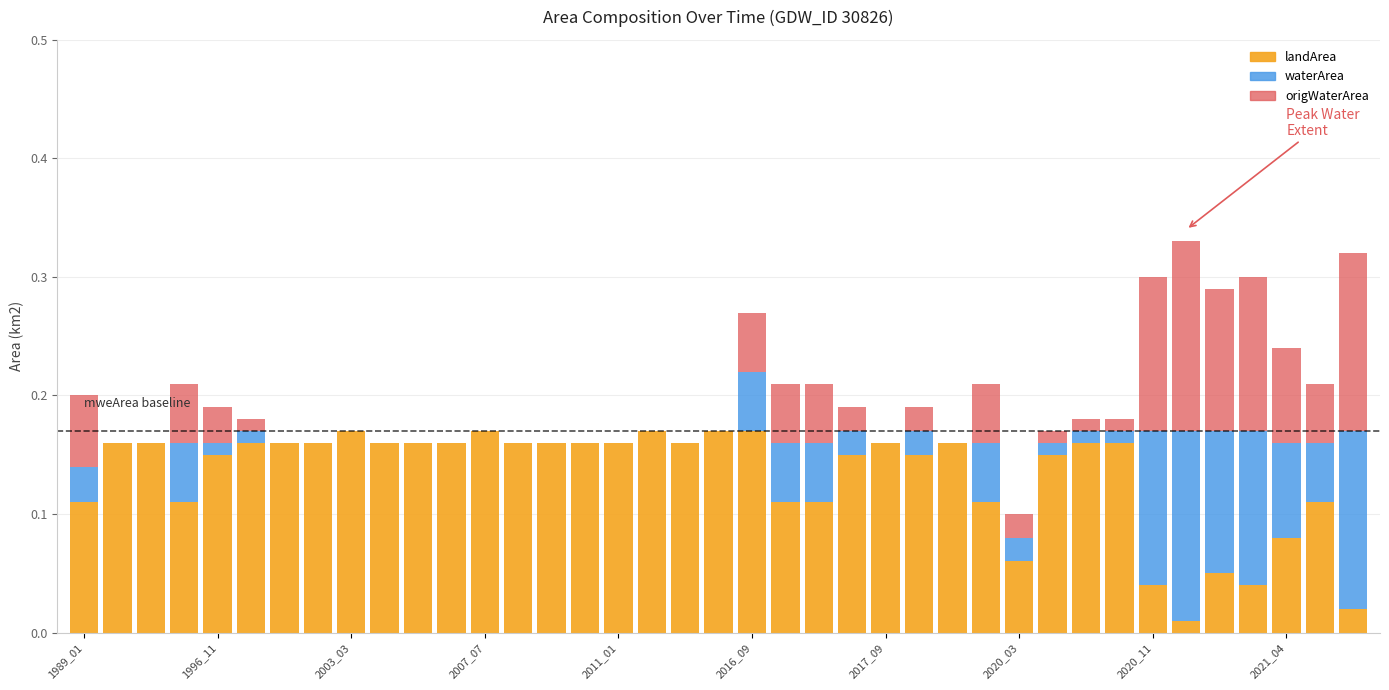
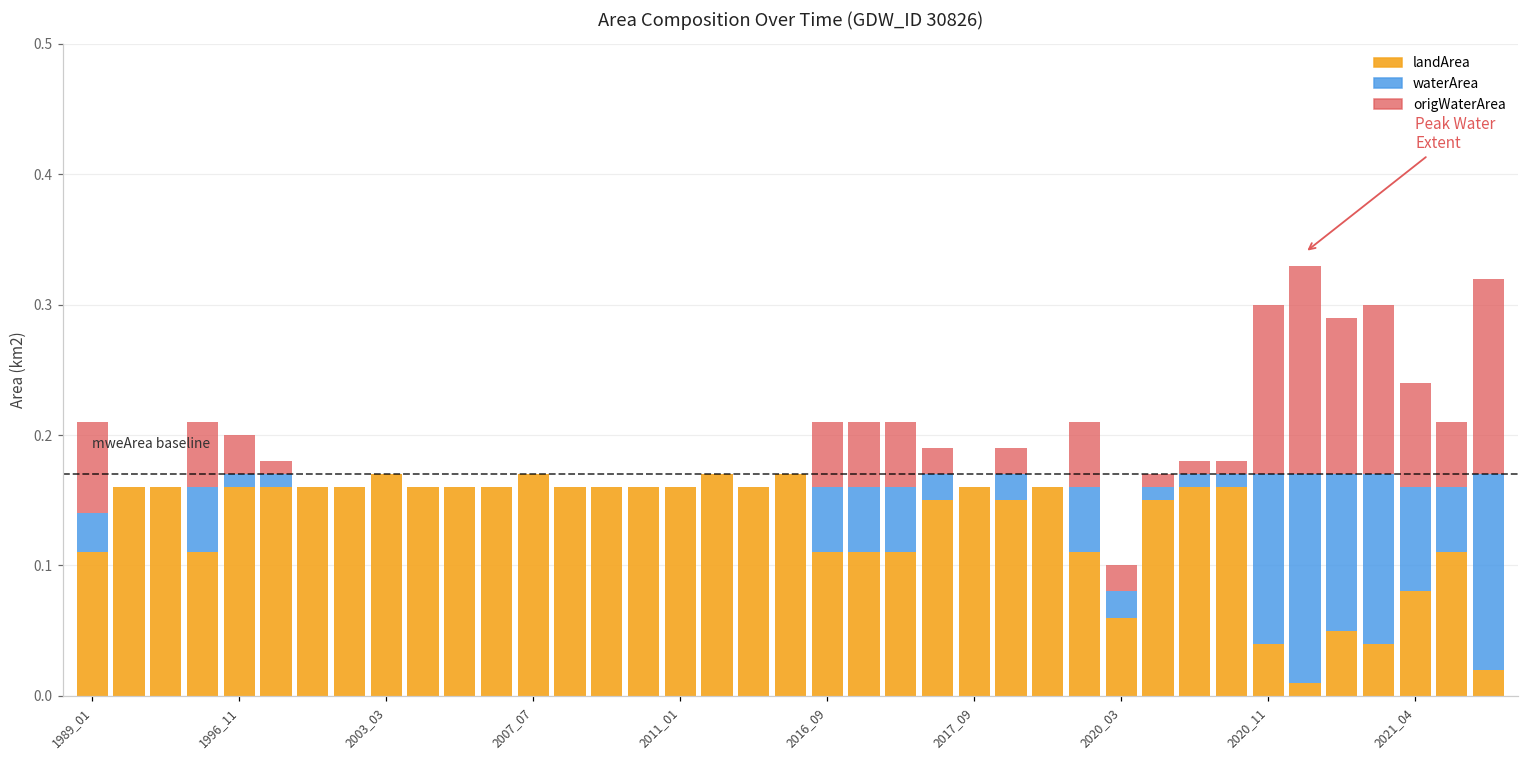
  {
    "landArea": {
      "1989_01": 0.11,
-     "1996_11": 0.15,
+     "1996_11": 0.16,
      "2003_03": 0.17,
      "2007_07": 0.17,
      "2011_01": 0.16,
-     "2016_09": 0.17,
+     "2016_09": 0.11,
      "2017_09": 0.16,
      "2020_03": 0.06,
      "2020_11": 0.04,
      "2021_04": 0.08
    },
    "waterArea": {
      "1989_01": 0.03,
      "1996_11": 0.01,
      "2003_03": 0.00,
      "2007_07": 0.00,
      "2011_01": 0.00,
      "2016_09": 0.05,
      "2017_09": 0.00,
      "2020_03": 0.02,
      "2020_11": 0.13,
      "2021_04": 0.08
    },
    "origWaterArea": {
-     "1989_01": 0.06,
+     "1989_01": 0.07,
      "1996_11": 0.03,
      "2003_03": 0.00,
      "2007_07": 0.00,
      "2011_01": 0.00,
      "2016_09": 0.05,
      "2017_09": 0.00,
      "2020_03": 0.02,
      "2020_11": 0.13,
      "2021_04": 0.08
    }
  }
